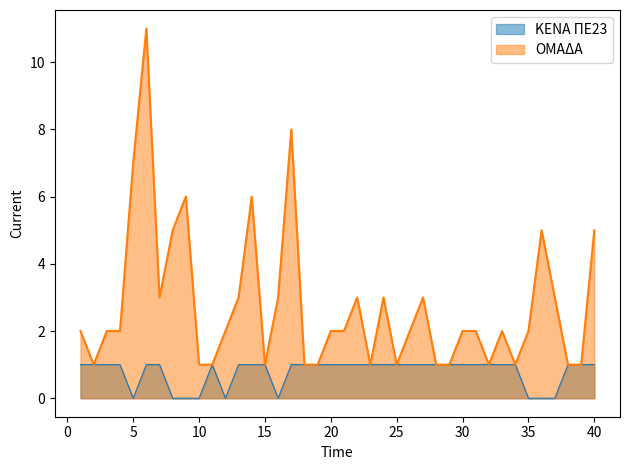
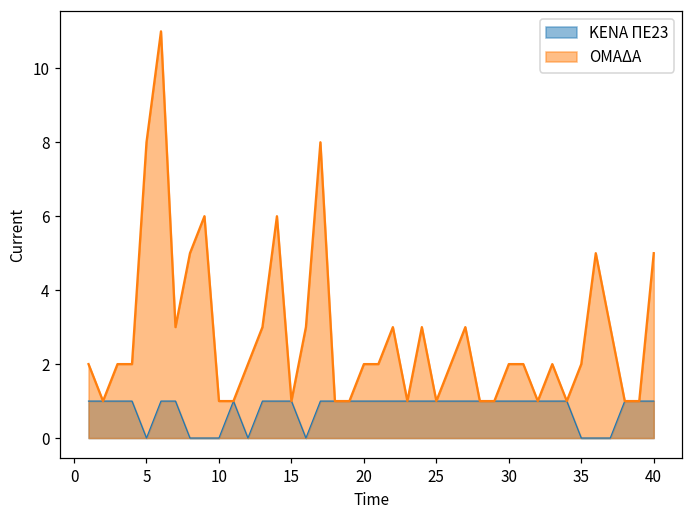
  {
    "ΚΕΝΑ ΠΕ23": {
      "5": 0,
      "10": 0,
      "20": 1,
      "30": 1,
      "35": 0,
      "40": 1
    },
    "ΟΜΑΔΑ": {
-     "5": 7,
+     "5": 8,
      "10": 1,
      "20": 2,
      "30": 2,
      "35": 2,
      "40": 5
    }
  }
